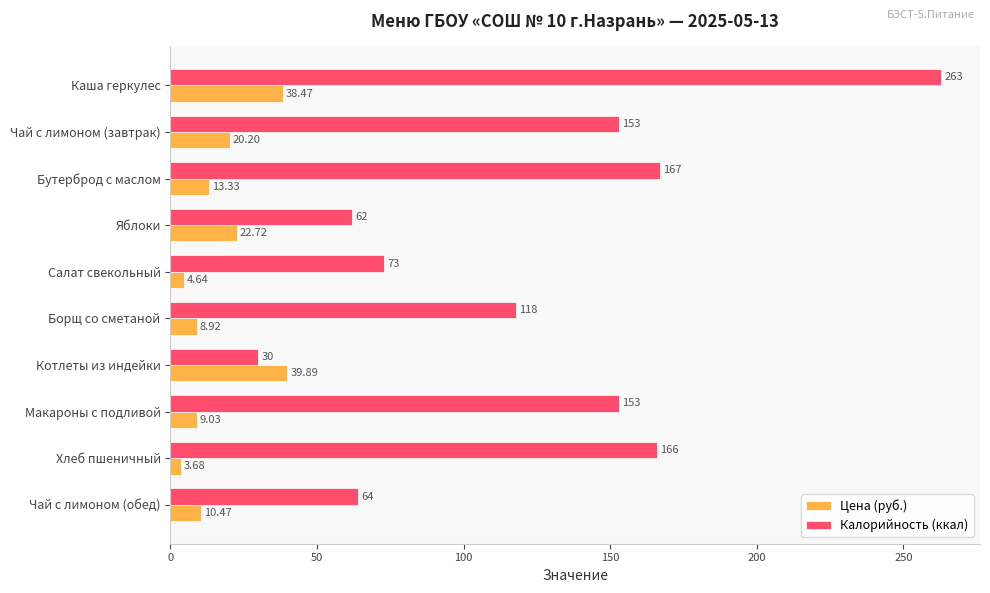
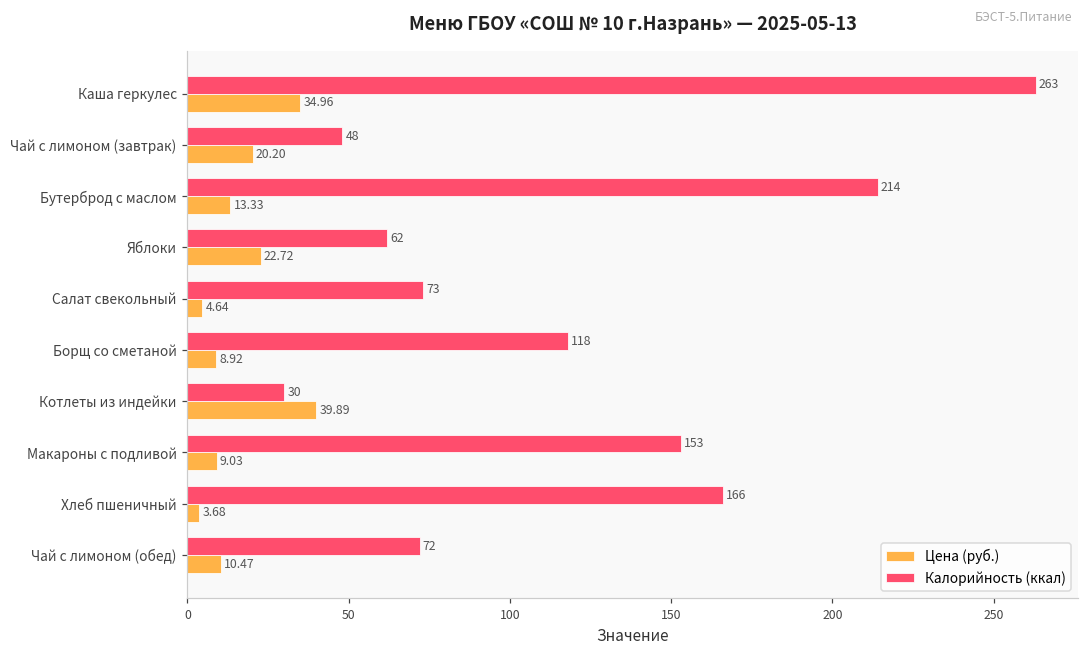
  {
    "Цена (руб.)": {
-     "Каша геркулес": 38.47,
+     "Каша геркулес": 34.96,
      "Чай с лимоном (завтрак)": 20.20,
      "Бутерброд с маслом": 13.33,
      "Яблоки": 22.72,
      "Салат свекольный": 4.64,
      "Борщ со сметаной": 8.92,
      "Котлеты из индейки": 39.89,
      "Макароны с подливой": 9.03,
      "Хлеб пшеничный": 3.68,
      "Чай с лимоном (обед)": 10.47
    },
    "Калорийность (ккал)": {
      "Каша геркулес": 263,
-     "Чай с лимоном (завтрак)": 153,
-     "Бутерброд с маслом": 167,
+     "Чай с лимоном (завтрак)": 48,
+     "Бутерброд с маслом": 214,
      "Яблоки": 62,
      "Салат свекольный": 73,
      "Борщ со сметаной": 118,
      "Котлеты из индейки": 30,
      "Макароны с подливой": 153,
      "Хлеб пшеничный": 166,
-     "Чай с лимоном (обед)": 64
+     "Чай с лимоном (обед)": 72
    }
  }
